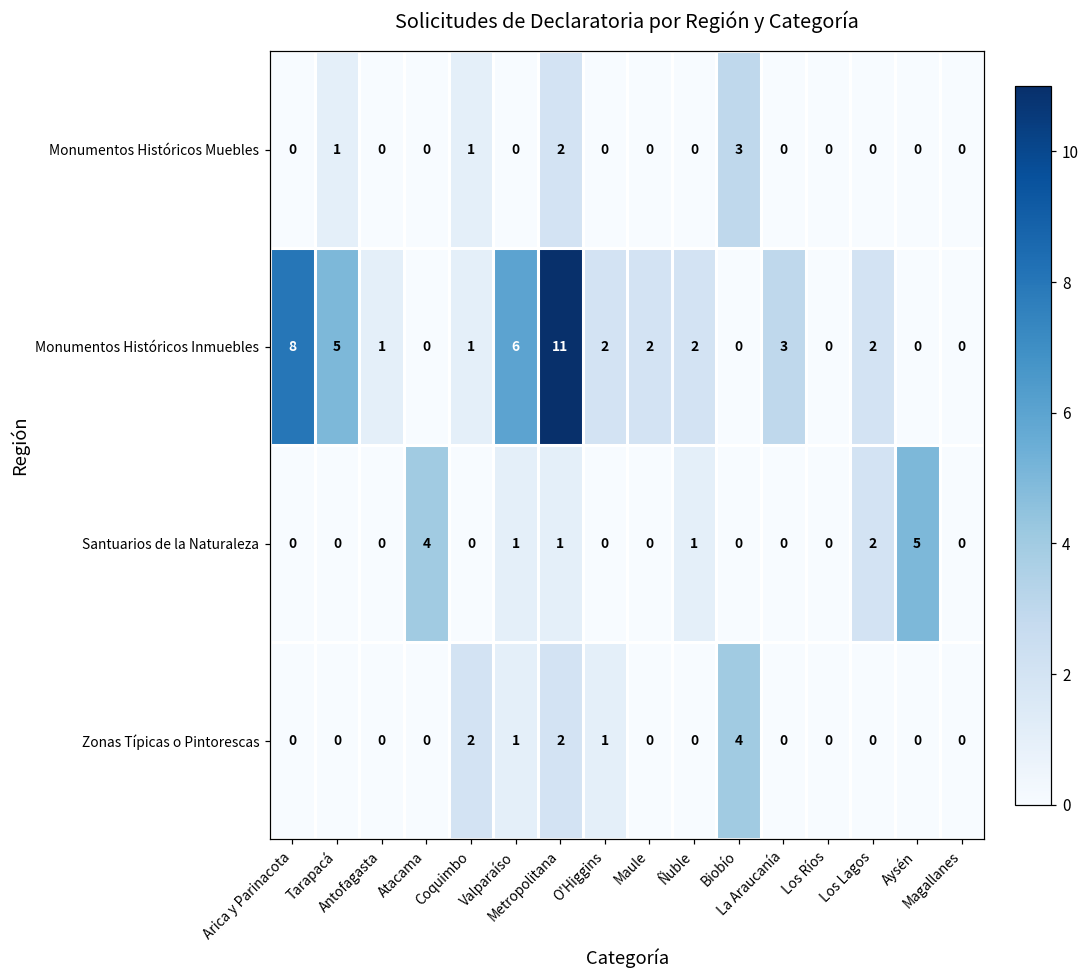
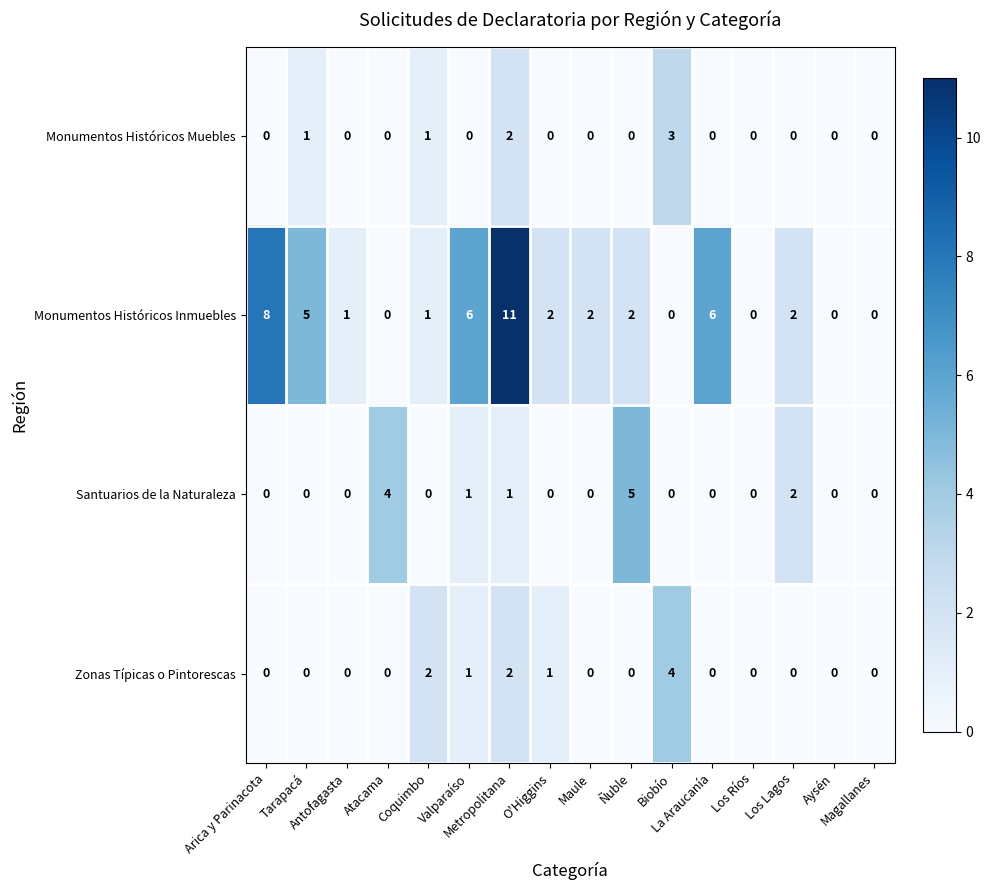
  {
    "Monumentos Históricos Muebles": {
      "Arica y Parinacota": 0,
      "Tarapacá": 1,
      "Antofagasta": 0,
      "Atacama": 0,
      "Coquimbo": 1,
      "Valparaíso": 0,
      "Metropolitana": 2,
      "O'Higgins": 0,
      "Maule": 0,
      "Ñuble": 0,
      "Biobío": 3,
      "La Araucanía": 0,
      "Los Ríos": 0,
      "Los Lagos": 0,
      "Aysén": 0,
      "Magallanes": 0
    },
    "Monumentos Históricos Inmuebles": {
      "Arica y Parinacota": 8,
      "Tarapacá": 5,
      "Antofagasta": 1,
      "Atacama": 0,
      "Coquimbo": 1,
      "Valparaíso": 6,
      "Metropolitana": 11,
      "O'Higgins": 2,
      "Maule": 2,
      "Ñuble": 2,
      "Biobío": 0,
-     "La Araucanía": 3,
+     "La Araucanía": 6,
      "Los Ríos": 0,
      "Los Lagos": 2,
      "Aysén": 0,
      "Magallanes": 0
    },
    "Santuarios de la Naturaleza": {
      "Arica y Parinacota": 0,
      "Tarapacá": 0,
      "Antofagasta": 0,
      "Atacama": 4,
      "Coquimbo": 0,
      "Valparaíso": 1,
      "Metropolitana": 1,
      "O'Higgins": 0,
      "Maule": 0,
-     "Ñuble": 1,
+     "Ñuble": 5,
      "Biobío": 0,
      "La Araucanía": 0,
      "Los Ríos": 0,
      "Los Lagos": 2,
-     "Aysén": 5,
+     "Aysén": 0,
      "Magallanes": 0
    },
    "Zonas Típicas o Pintorescas": {
      "Arica y Parinacota": 0,
      "Tarapacá": 0,
      "Antofagasta": 0,
      "Atacama": 0,
      "Coquimbo": 2,
      "Valparaíso": 1,
      "Metropolitana": 2,
      "O'Higgins": 1,
      "Maule": 0,
      "Ñuble": 0,
      "Biobío": 4,
      "La Araucanía": 0,
      "Los Ríos": 0,
      "Los Lagos": 0,
      "Aysén": 0,
      "Magallanes": 0
    }
  }
